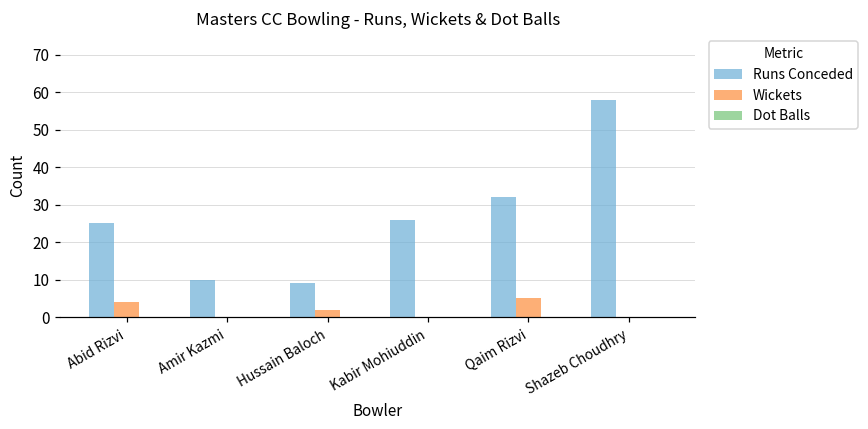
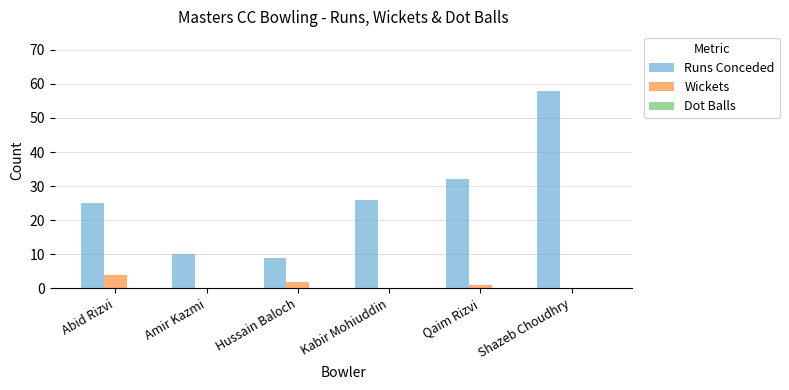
  {
    "Runs Conceded": {
      "Abid Rizvi": 25,
      "Amir Kazmi": 10,
      "Hussain Baloch": 9,
      "Kabir Mohiuddin": 26,
      "Qaim Rizvi": 32,
      "Shazeb Choudhry": 58
    },
    "Wickets": {
      "Abid Rizvi": 4,
      "Amir Kazmi": 0,
      "Hussain Baloch": 2,
      "Kabir Mohiuddin": 0,
-     "Qaim Rizvi": 5,
+     "Qaim Rizvi": 1,
      "Shazeb Choudhry": 0
    },
    "Dot Balls": {
      "Abid Rizvi": 0,
      "Amir Kazmi": 0,
      "Hussain Baloch": 0,
      "Kabir Mohiuddin": 0,
      "Qaim Rizvi": 0,
      "Shazeb Choudhry": 0
    }
  }
